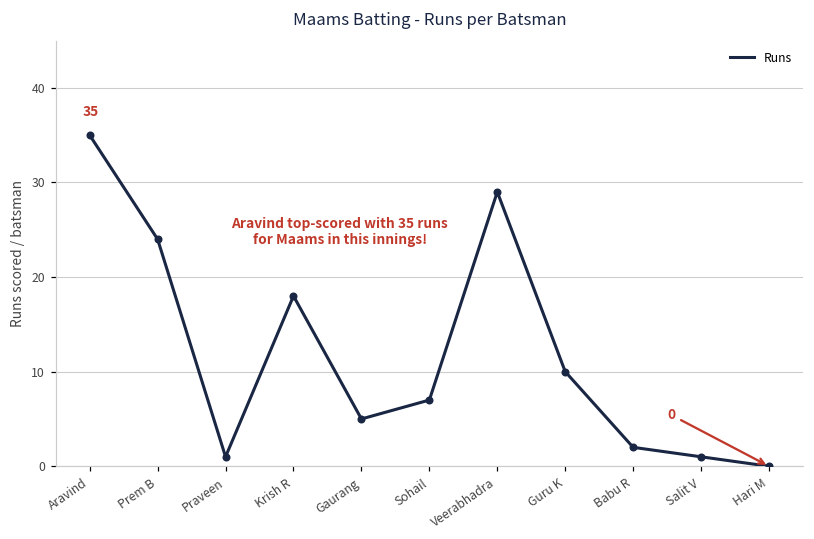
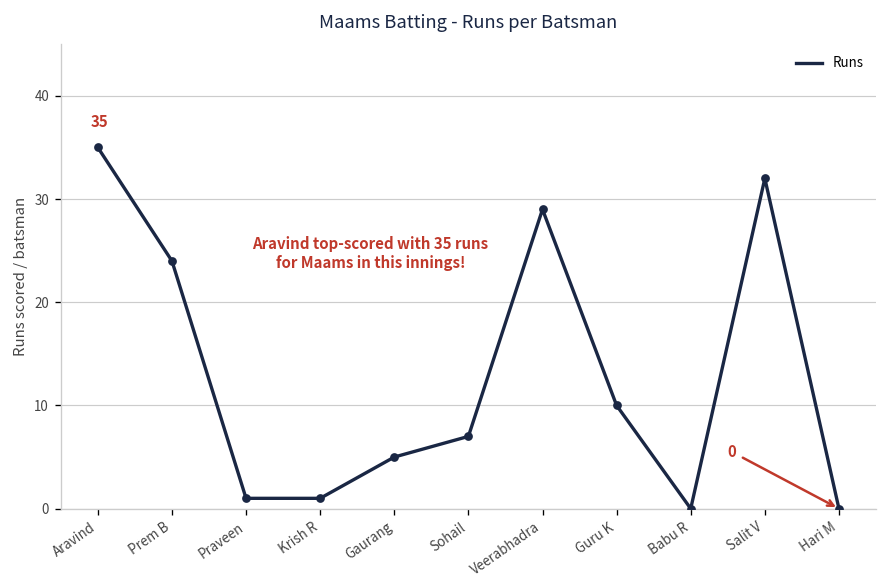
  {
    "Prem B": 24,
    "Praveen": 1,
-   "Krish R": 18,
+   "Krish R": 1,
    "Gaurang": 5,
    "Sohail": 7,
    "Veerabhadra": 29,
    "Guru K": 10,
-   "Babu R": 2,
-   "Salit V": 1
+   "Babu R": 0,
+   "Salit V": 32
  }
